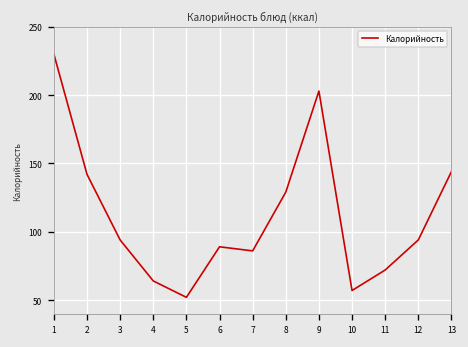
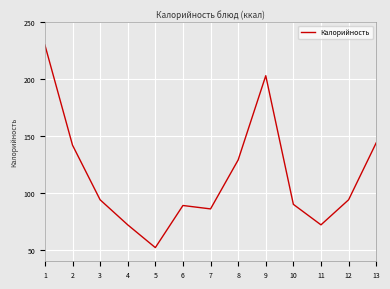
  {
    "1": 230,
    "2": 142,
    "3": 94,
-   "4": 64,
+   "4": 72,
    "5": 52,
    "6": 89,
    "7": 86,
    "8": 129,
    "9": 203,
-   "10": 57,
+   "10": 90,
    "11": 72,
    "12": 94,
    "13": 144
  }
